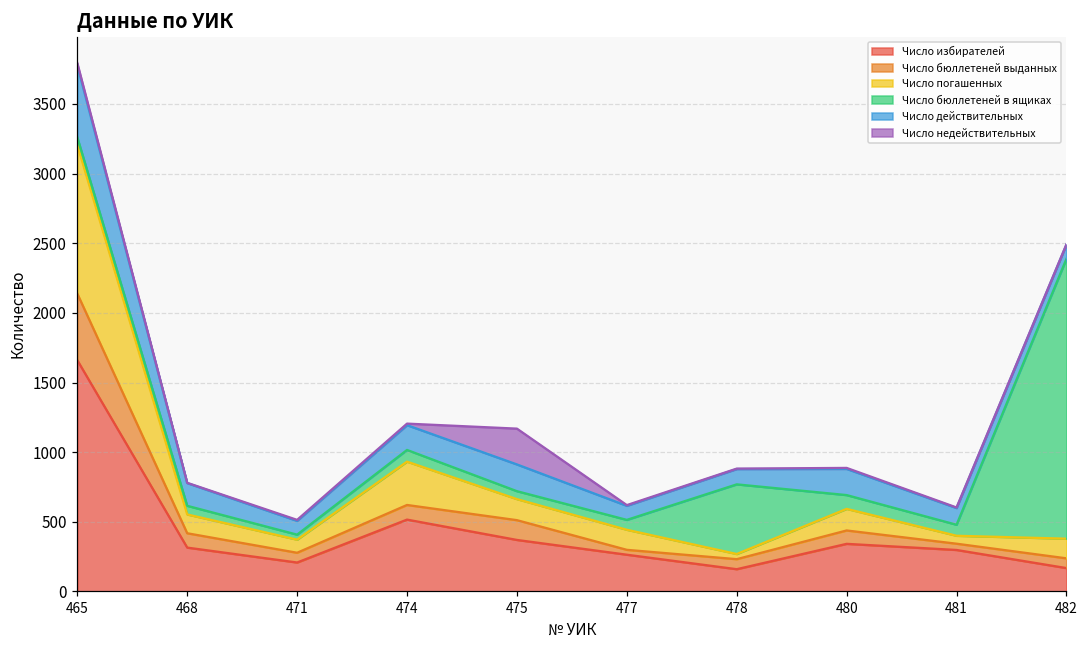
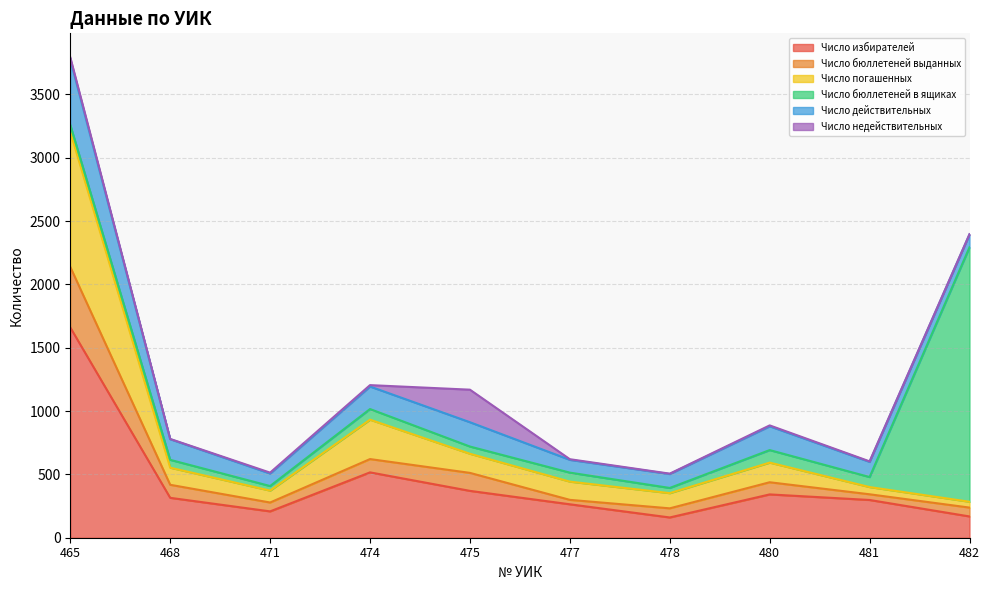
  {
    "Число погашенных": {
      "465": 1070,
      "468": 140,
      "471": 90,
      "474": 310,
      "475": 150,
      "477": 140,
-     "478": 40,
+     "478": 120,
      "480": 160,
      "481": 60,
-     "482": 140
+     "482": 50
    },
    "Число бюллетеней в ящиках": {
      "465": 60,
      "468": 60,
      "471": 40,
      "474": 80,
      "475": 60,
      "477": 70,
-     "478": 500,
+     "478": 40,
      "480": 100,
      "481": 80,
      "482": 2010
    },
    "Число действительных": {
      "475": 190
    },
    "Число недействительных": {
      "475": 260
    }
  }
